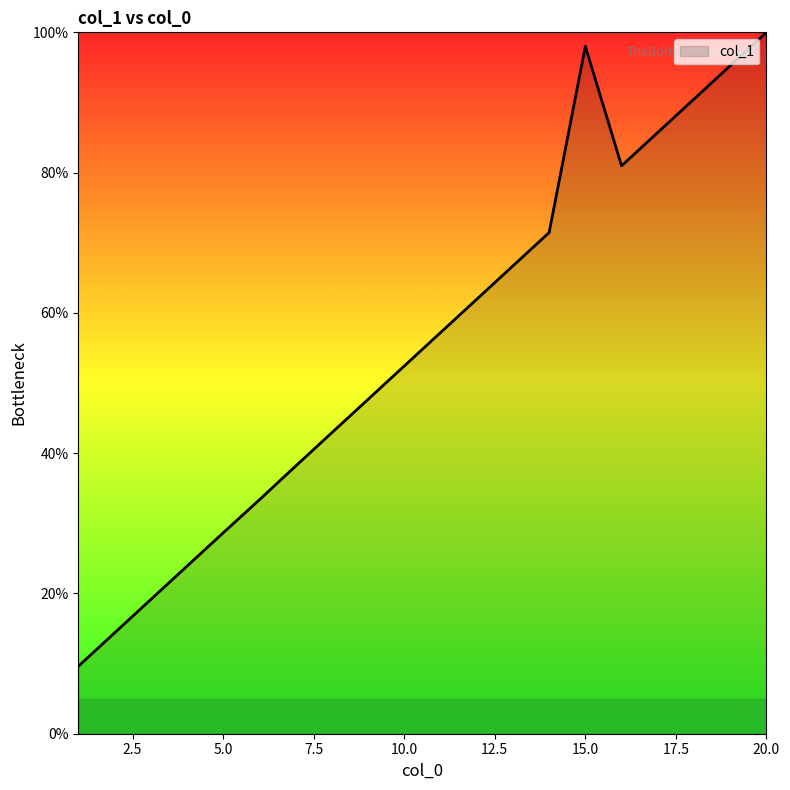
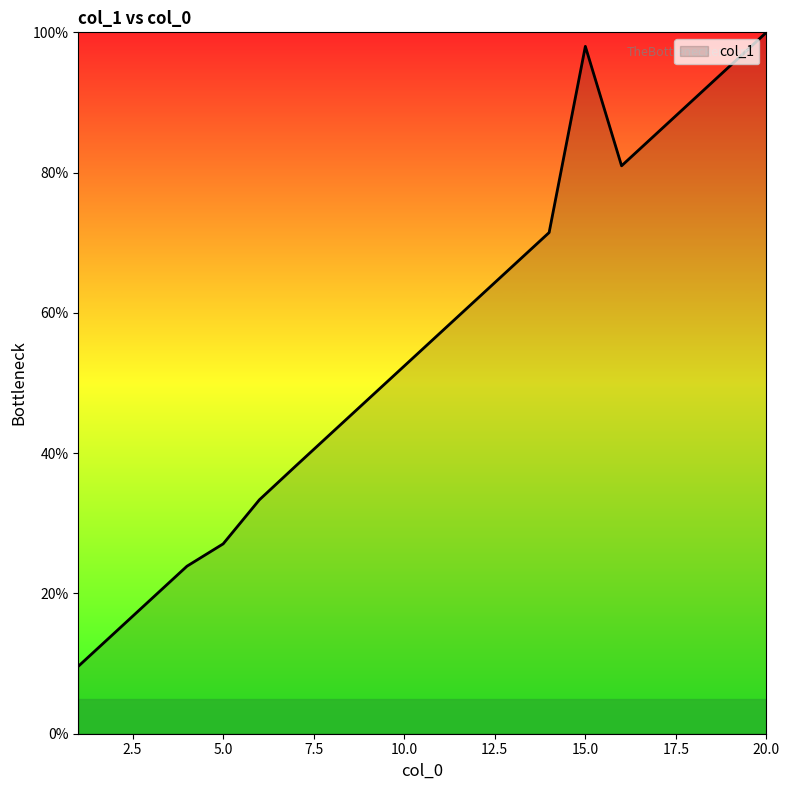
  {
-   "5.0": "29%",
+   "5.0": "27%",
    "10.0": "52%",
    "15.0": "98%",
    "20.0": "100%"
  }
